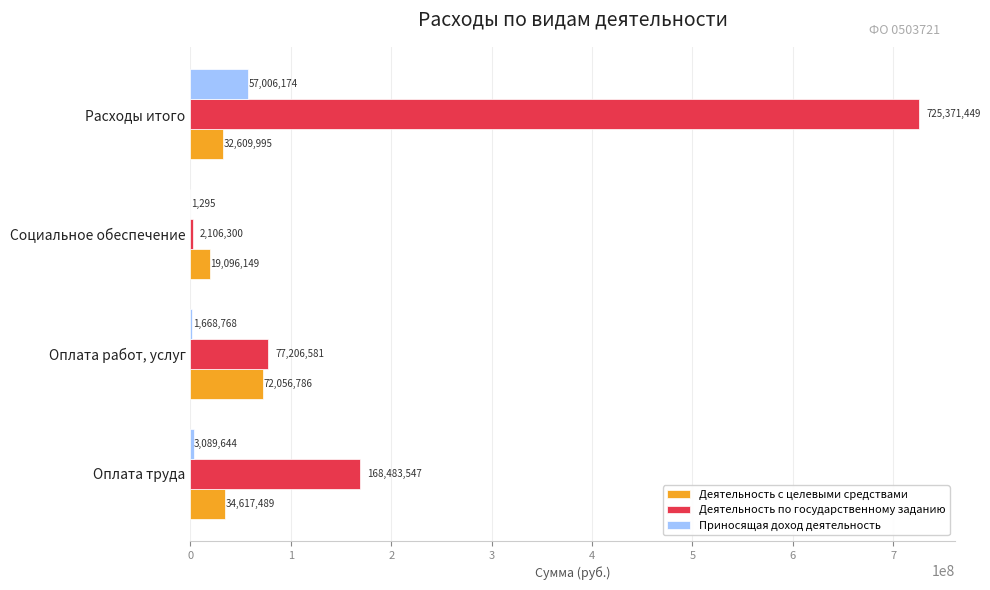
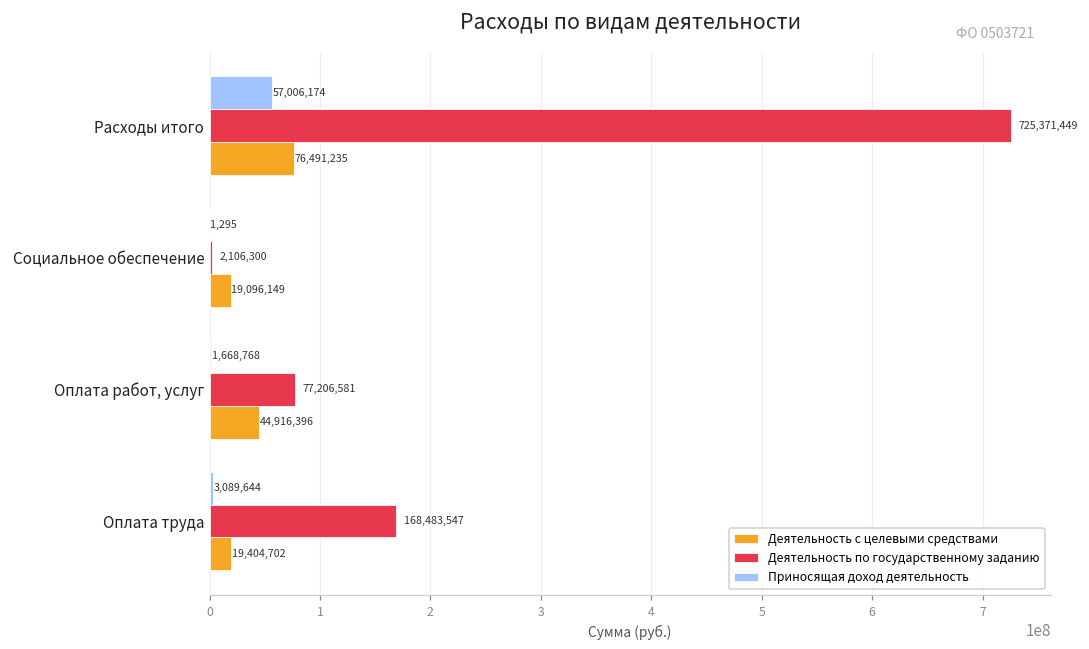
  {
    "Деятельность с целевыми средствами": {
-     "Расходы итого": "32,609,995",
+     "Расходы итого": "76,491,235",
      "Социальное обеспечение": "19,096,149",
-     "Оплата работ, услуг": "72,056,786",
-     "Оплата труда": "34,617,489"
+     "Оплата работ, услуг": "44,916,396",
+     "Оплата труда": "19,404,702"
    },
    "Деятельность по государственному заданию": {
      "Расходы итого": "725,371,449",
      "Социальное обеспечение": "2,106,300",
      "Оплата работ, услуг": "77,206,581",
      "Оплата труда": "168,483,547"
    },
    "Приносящая доход деятельность": {
      "Расходы итого": "57,006,174",
      "Социальное обеспечение": "1,295",
      "Оплата работ, услуг": "1,668,768",
      "Оплата труда": "3,089,644"
    }
  }
